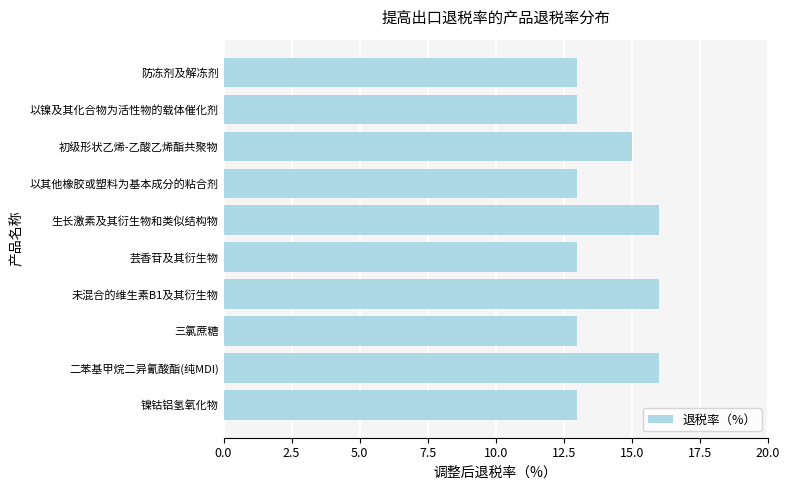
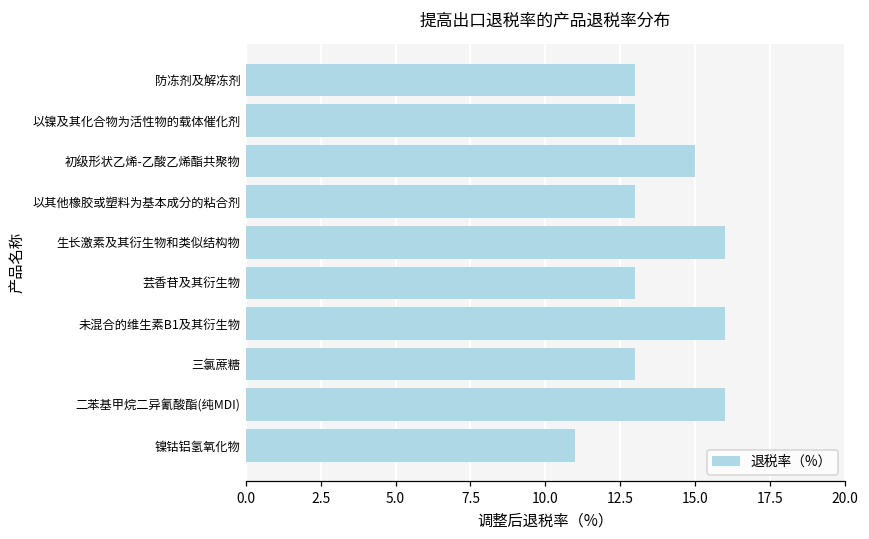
  {
    "防冻剂及解冻剂": 13,
    "以镍及其化合物为活性物的载体催化剂": 13,
    "初级形状乙烯-乙酸乙烯酯共聚物": 15,
    "以其他橡胶或塑料为基本成分的粘合剂": 13,
    "生长激素及其衍生物和类似结构物": 16,
    "芸香苷及其衍生物": 13,
    "未混合的维生素B1及其衍生物": 16,
    "三氯蔗糖": 13,
    "二苯基甲烷二异氰酸酯(纯MDI)": 16,
-   "镍钴铝氢氧化物": 13
+   "镍钴铝氢氧化物": 11
  }
